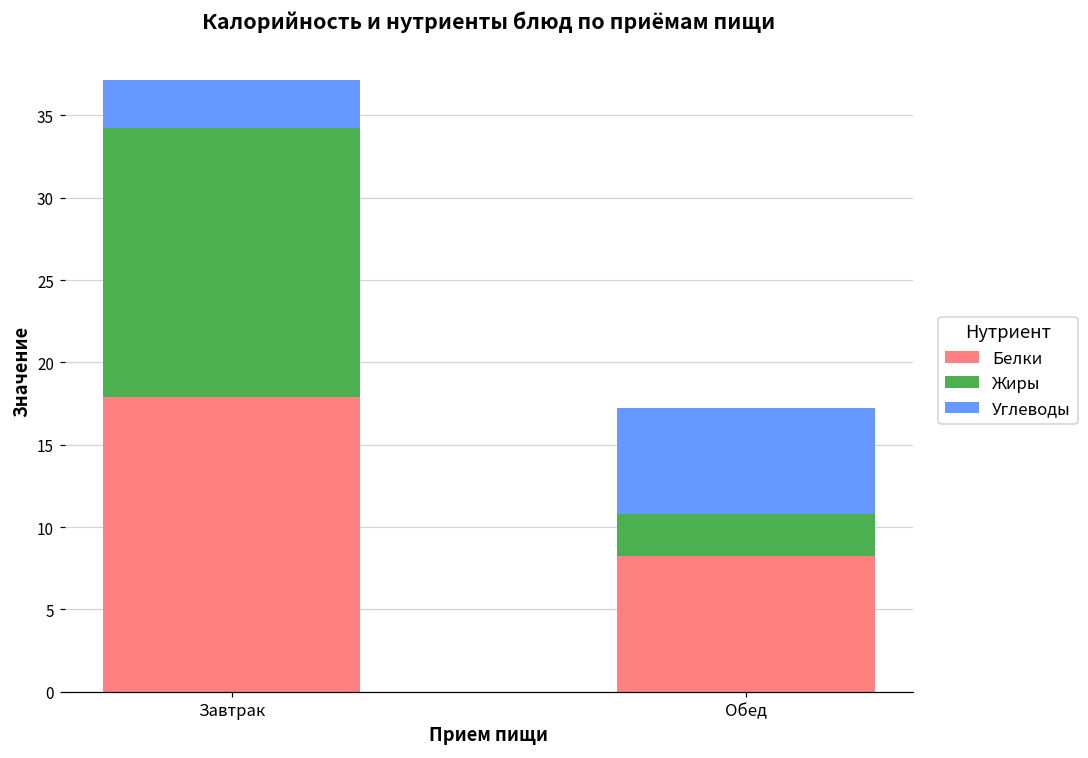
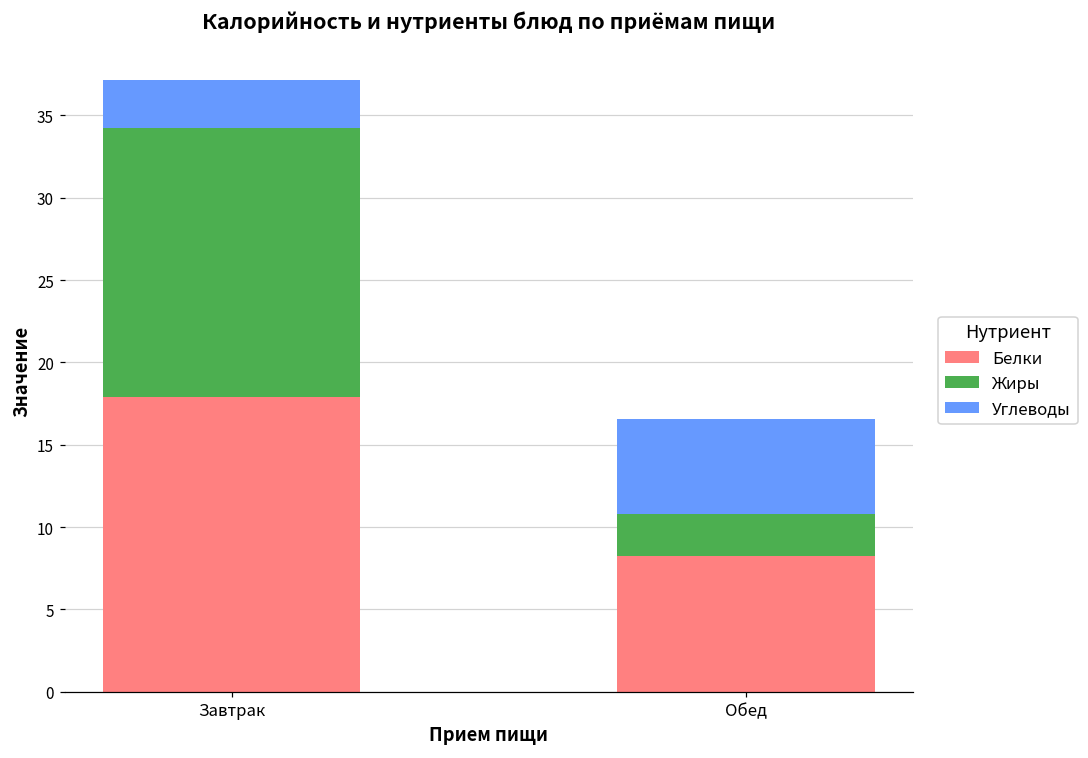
  {
    "Белки": {
      "Завтрак": 17.9,
      "Обед": 8.2
    },
    "Жиры": {
      "Завтрак": 16.4,
      "Обед": 2.6
    },
    "Углеводы": {
      "Завтрак": 2.9,
-     "Обед": 6.4
+     "Обед": 5.8
    }
  }
